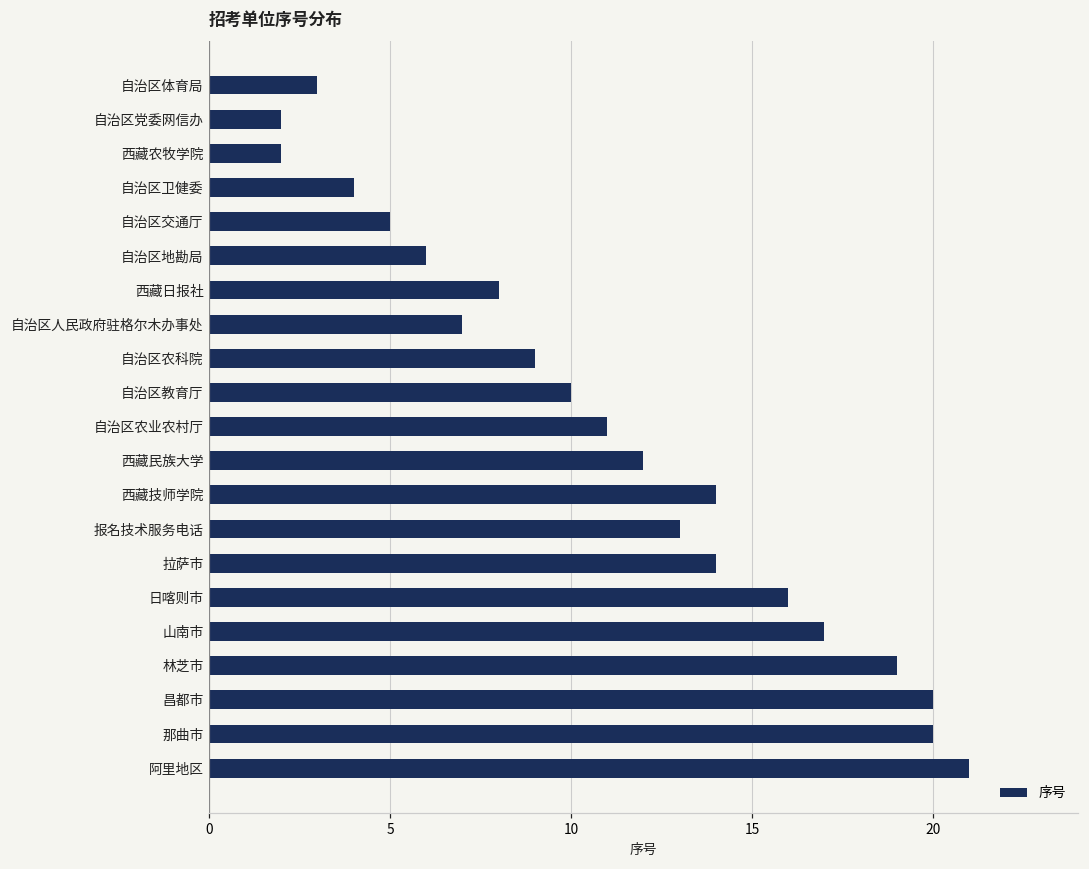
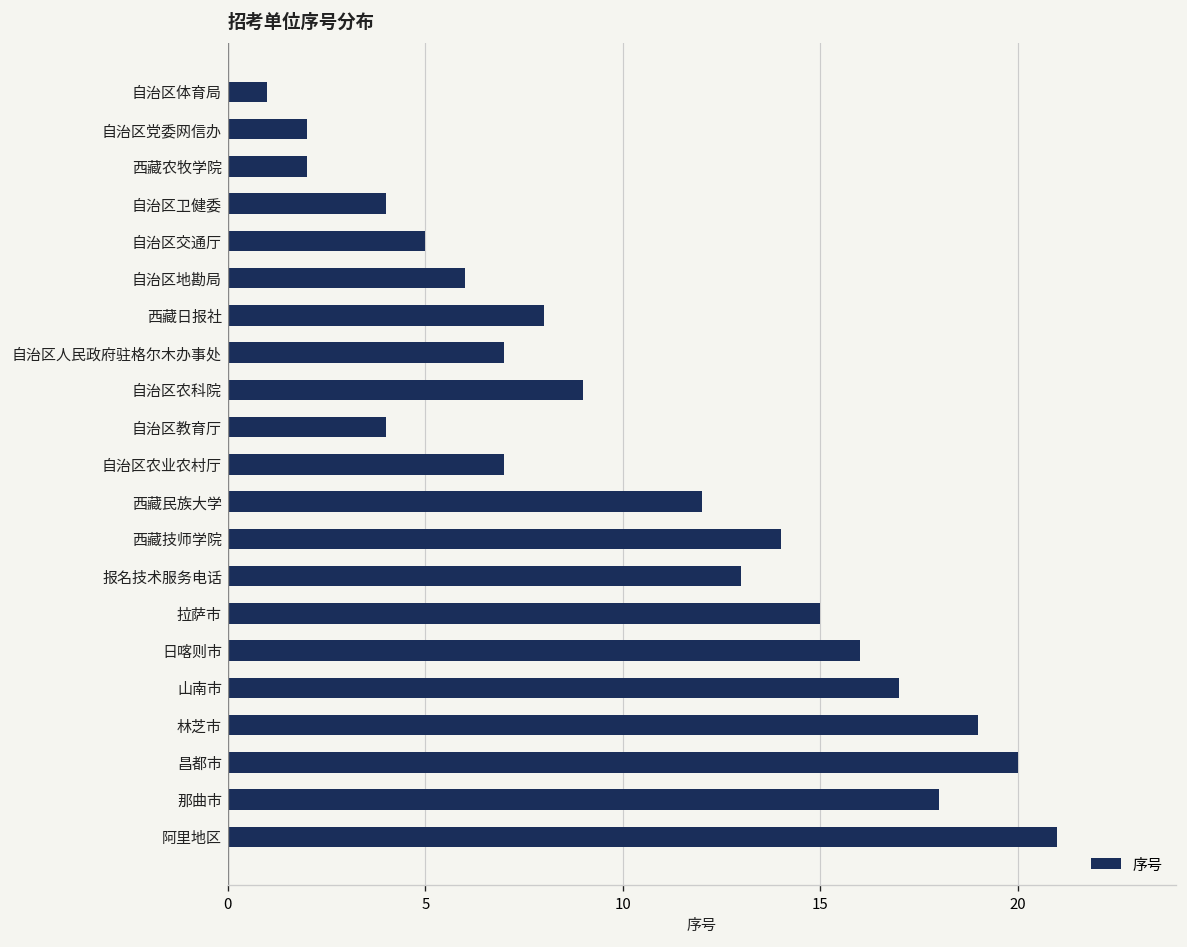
  {
-   "自治区体育局": 3,
+   "自治区体育局": 1,
    "自治区党委网信办": 2,
    "西藏农牧学院": 2,
    "自治区卫健委": 4,
    "自治区交通厅": 5,
    "自治区地勘局": 6,
    "西藏日报社": 8,
    "自治区人民政府驻格尔木办事处": 7,
    "自治区农科院": 9,
-   "自治区教育厅": 10,
-   "自治区农业农村厅": 11,
+   "自治区教育厅": 4,
+   "自治区农业农村厅": 7,
    "西藏民族大学": 12,
    "西藏技师学院": 14,
    "报名技术服务电话": 13,
-   "拉萨市": 14,
+   "拉萨市": 15,
    "日喀则市": 16,
    "山南市": 17,
    "林芝市": 19,
    "昌都市": 20,
-   "那曲市": 20,
+   "那曲市": 18,
    "阿里地区": 21
  }
